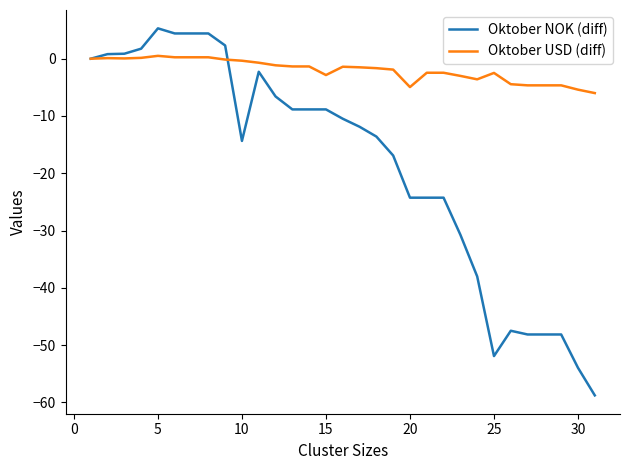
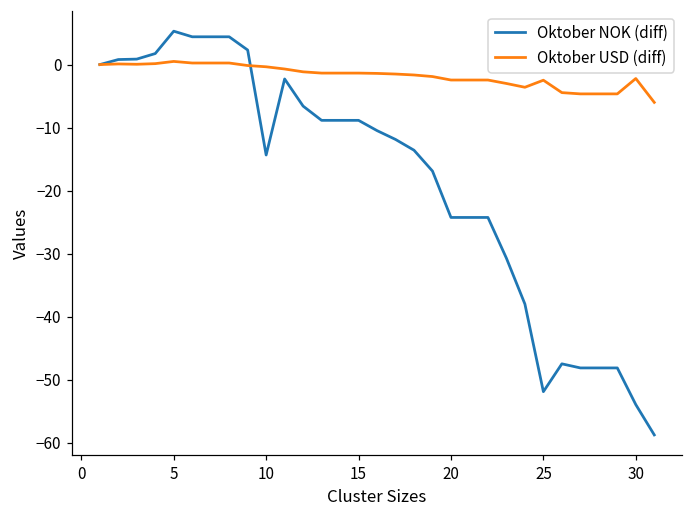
  {
    "Oktober NOK (diff)": {
      "5": 5,
      "10": -14,
      "15": -9,
      "20": -24,
      "25": -52,
      "30": -54
    },
    "Oktober USD (diff)": {
      "5": 1,
      "10": 0,
-     "15": -3,
-     "20": -5,
+     "15": -1,
+     "20": -2,
      "25": -2,
-     "30": -5
+     "30": -2
    }
  }
